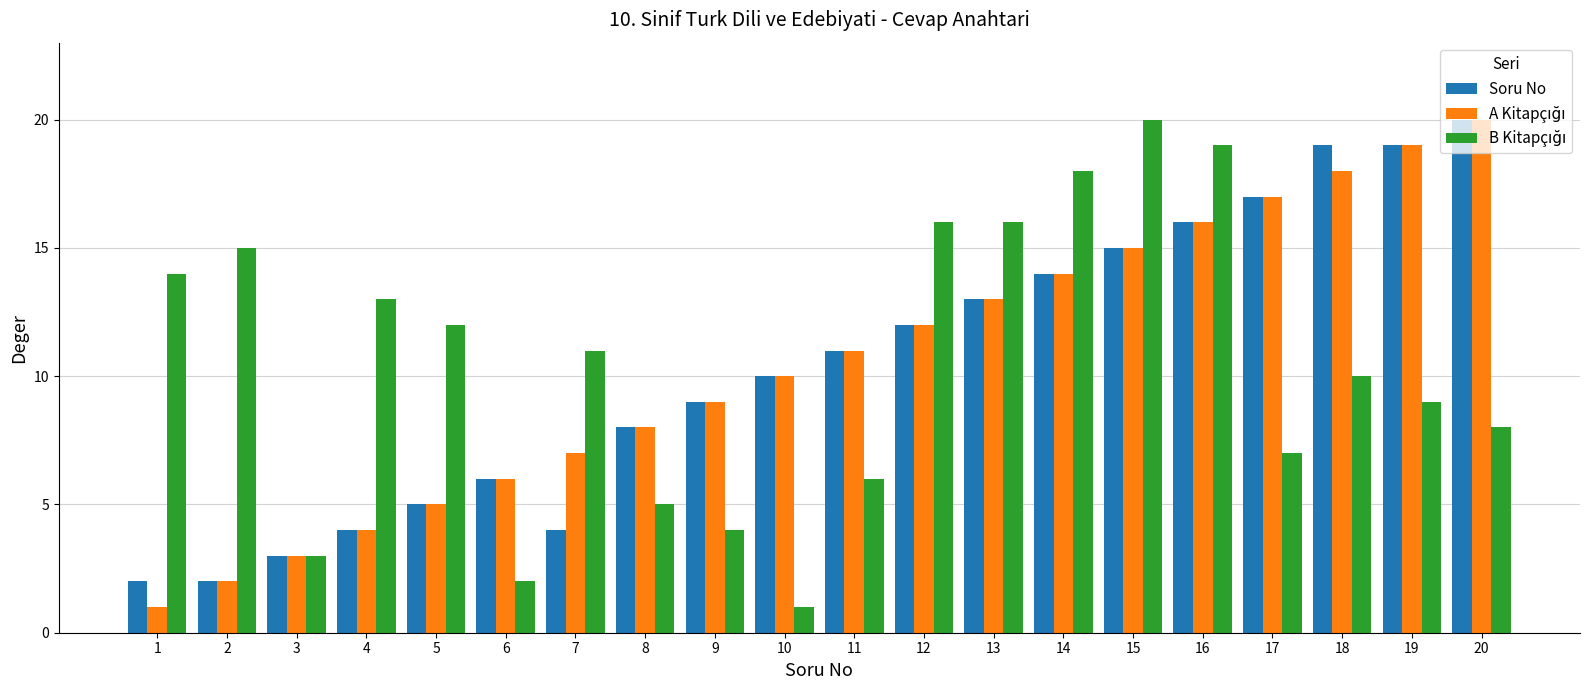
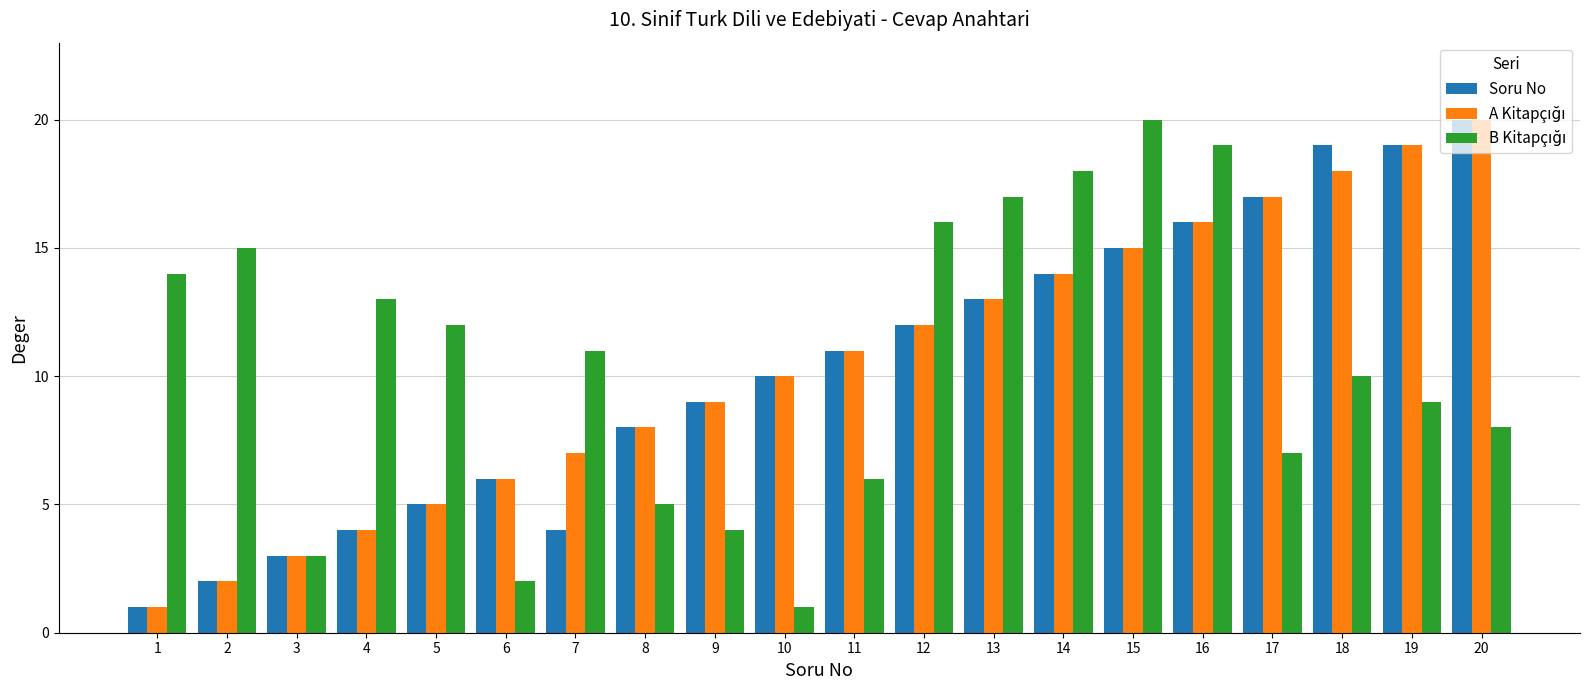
  {
    "Soru No": {
-     "1": 2,
+     "1": 1,
      "2": 2,
      "3": 3,
      "4": 4,
      "5": 5,
      "6": 6,
      "7": 4,
      "8": 8,
      "9": 9,
      "10": 10,
      "11": 11,
      "12": 12,
      "13": 13,
      "14": 14,
      "15": 15,
      "16": 16,
      "17": 17,
      "18": 19,
      "19": 19
    },
    "A Kitapçığı": {
      "1": 1,
      "2": 2,
      "3": 3,
      "4": 4,
      "5": 5,
      "6": 6,
      "7": 7,
      "8": 8,
      "9": 9,
      "10": 10,
      "11": 11,
      "12": 12,
      "13": 13,
      "14": 14,
      "15": 15,
      "16": 16,
      "17": 17,
      "18": 18,
      "19": 19
    },
    "B Kitapçığı": {
      "1": 14,
      "2": 15,
      "3": 3,
      "4": 13,
      "5": 12,
      "6": 2,
      "7": 11,
      "8": 5,
      "9": 4,
      "10": 1,
      "11": 6,
      "12": 16,
-     "13": 16,
+     "13": 17,
      "14": 18,
      "15": 20,
      "16": 19,
      "17": 7,
      "18": 10,
      "19": 9,
      "20": 8
    }
  }
